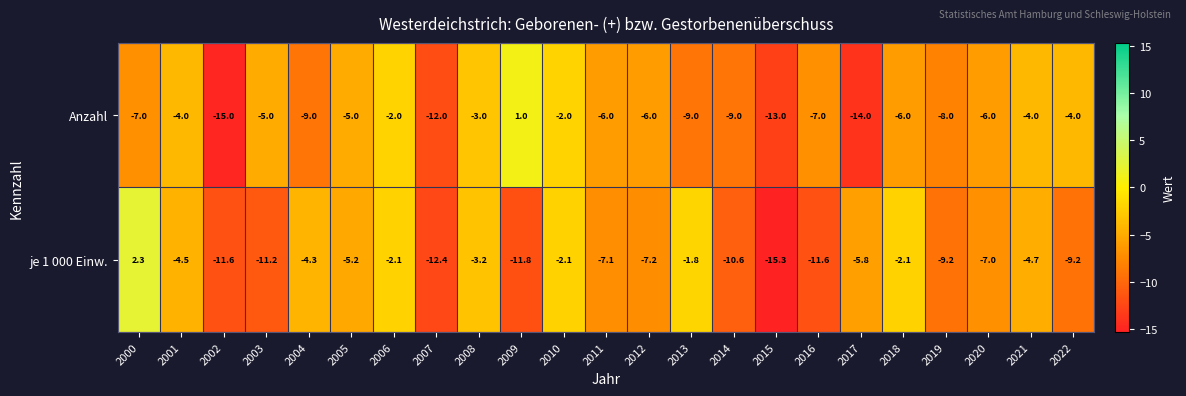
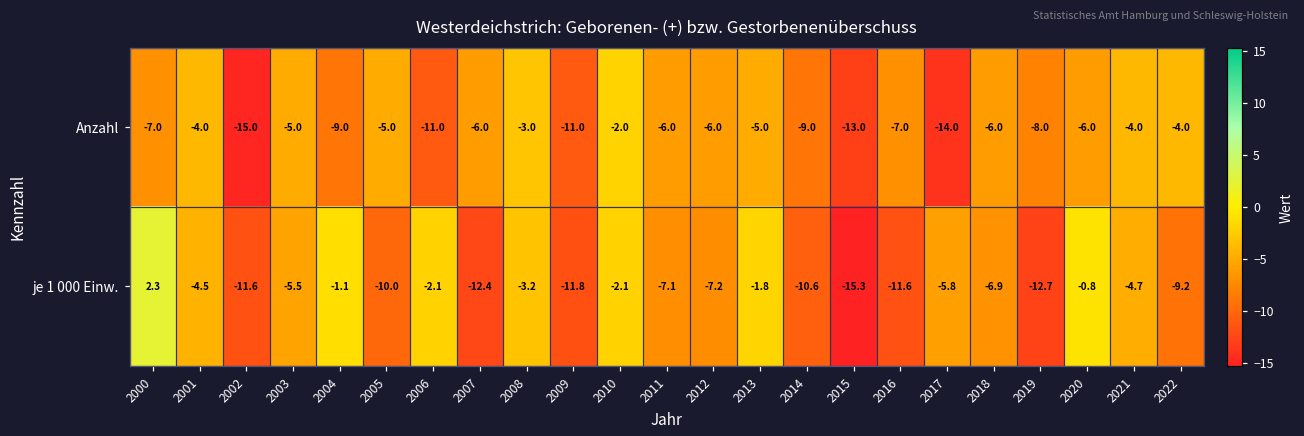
  {
    "Anzahl": {
      "2000": -7.0,
      "2001": -4.0,
      "2002": -15.0,
      "2003": -5.0,
      "2004": -9.0,
      "2005": -5.0,
-     "2006": -2.0,
-     "2007": -12.0,
+     "2006": -11.0,
+     "2007": -6.0,
      "2008": -3.0,
-     "2009": 1.0,
+     "2009": -11.0,
      "2010": -2.0,
      "2011": -6.0,
      "2012": -6.0,
-     "2013": -9.0,
+     "2013": -5.0,
      "2014": -9.0,
      "2015": -13.0,
      "2016": -7.0,
      "2017": -14.0,
      "2018": -6.0,
      "2019": -8.0,
      "2020": -6.0,
      "2021": -4.0,
      "2022": -4.0
    },
    "je 1 000 Einw.": {
      "2000": 2.3,
      "2001": -4.5,
      "2002": -11.6,
-     "2003": -11.2,
-     "2004": -4.3,
-     "2005": -5.2,
+     "2003": -5.5,
+     "2004": -1.1,
+     "2005": -10.0,
      "2006": -2.1,
      "2007": -12.4,
      "2008": -3.2,
      "2009": -11.8,
      "2010": -2.1,
      "2011": -7.1,
      "2012": -7.2,
      "2013": -1.8,
      "2014": -10.6,
      "2015": -15.3,
      "2016": -11.6,
      "2017": -5.8,
-     "2018": -2.1,
-     "2019": -9.2,
-     "2020": -7.0,
+     "2018": -6.9,
+     "2019": -12.7,
+     "2020": -0.8,
      "2021": -4.7,
      "2022": -9.2
    }
  }
